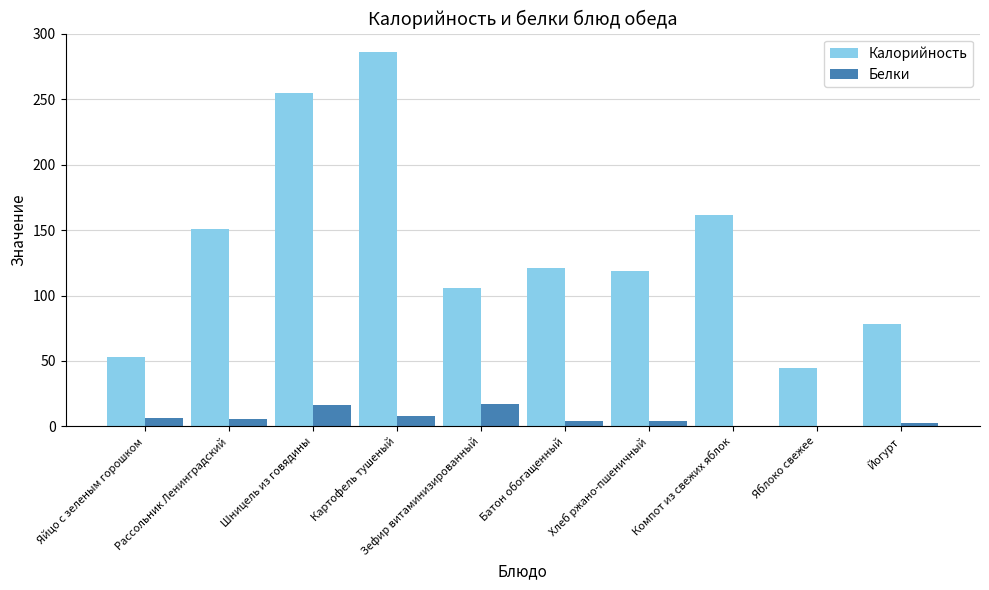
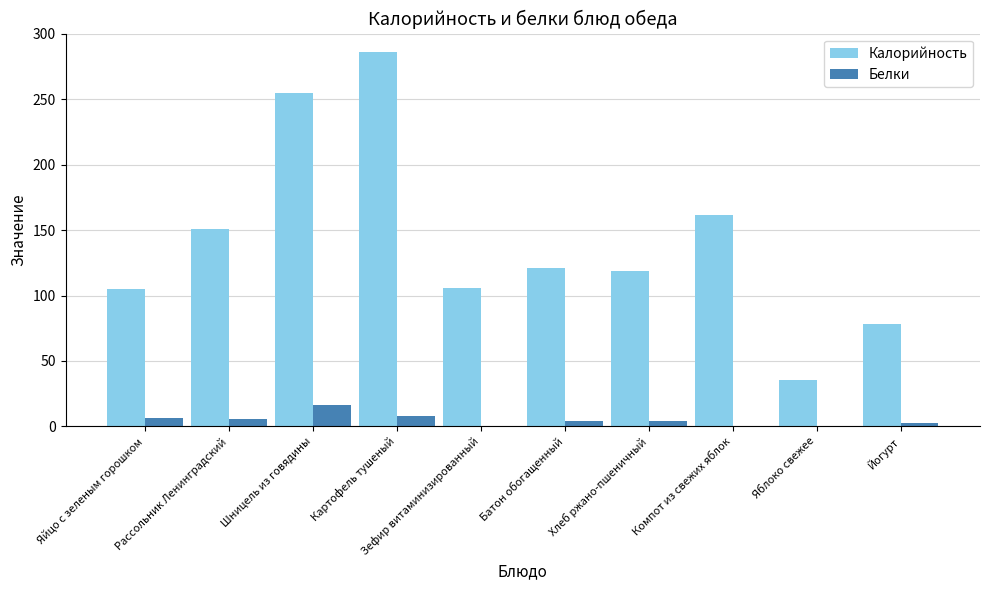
  {
    "Калорийность": {
-     "Яйцо с зеленым горошком": 53,
+     "Яйцо с зеленым горошком": 105,
      "Рассольник Ленинградский": 151,
      "Шницель из говядины": 255,
      "Картофель тушеный": 286,
      "Зефир витаминизированный": 106,
      "Батон обогащенный": 121,
      "Хлеб ржано-пшеничный": 119,
      "Компот из свежих яблок": 162,
-     "Яблоко свежее": 44,
+     "Яблоко свежее": 36,
      "Йогурт": 78
    },
    "Белки": {
      "Яйцо с зеленым горошком": 6,
      "Рассольник Ленинградский": 6,
      "Шницель из говядины": 16,
      "Картофель тушеный": 8,
-     "Зефир витаминизированный": 17,
+     "Зефир витаминизированный": 0,
      "Батон обогащенный": 4,
      "Хлеб ржано-пшеничный": 4,
      "Йогурт": 3
    }
  }
